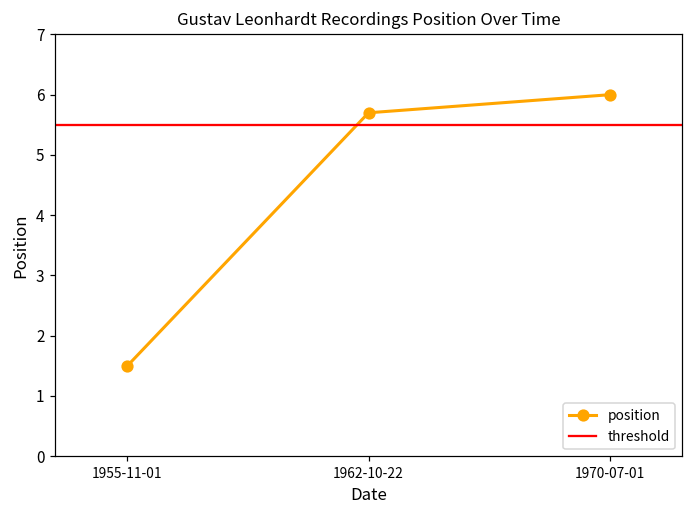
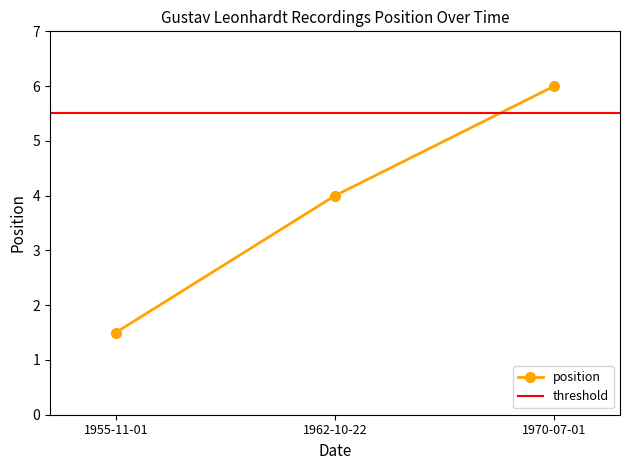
  {
    "1955-11-01": 1.5,
-   "1962-10-22": 5.7,
+   "1962-10-22": 4.0,
    "1970-07-01": 6.0
  }
